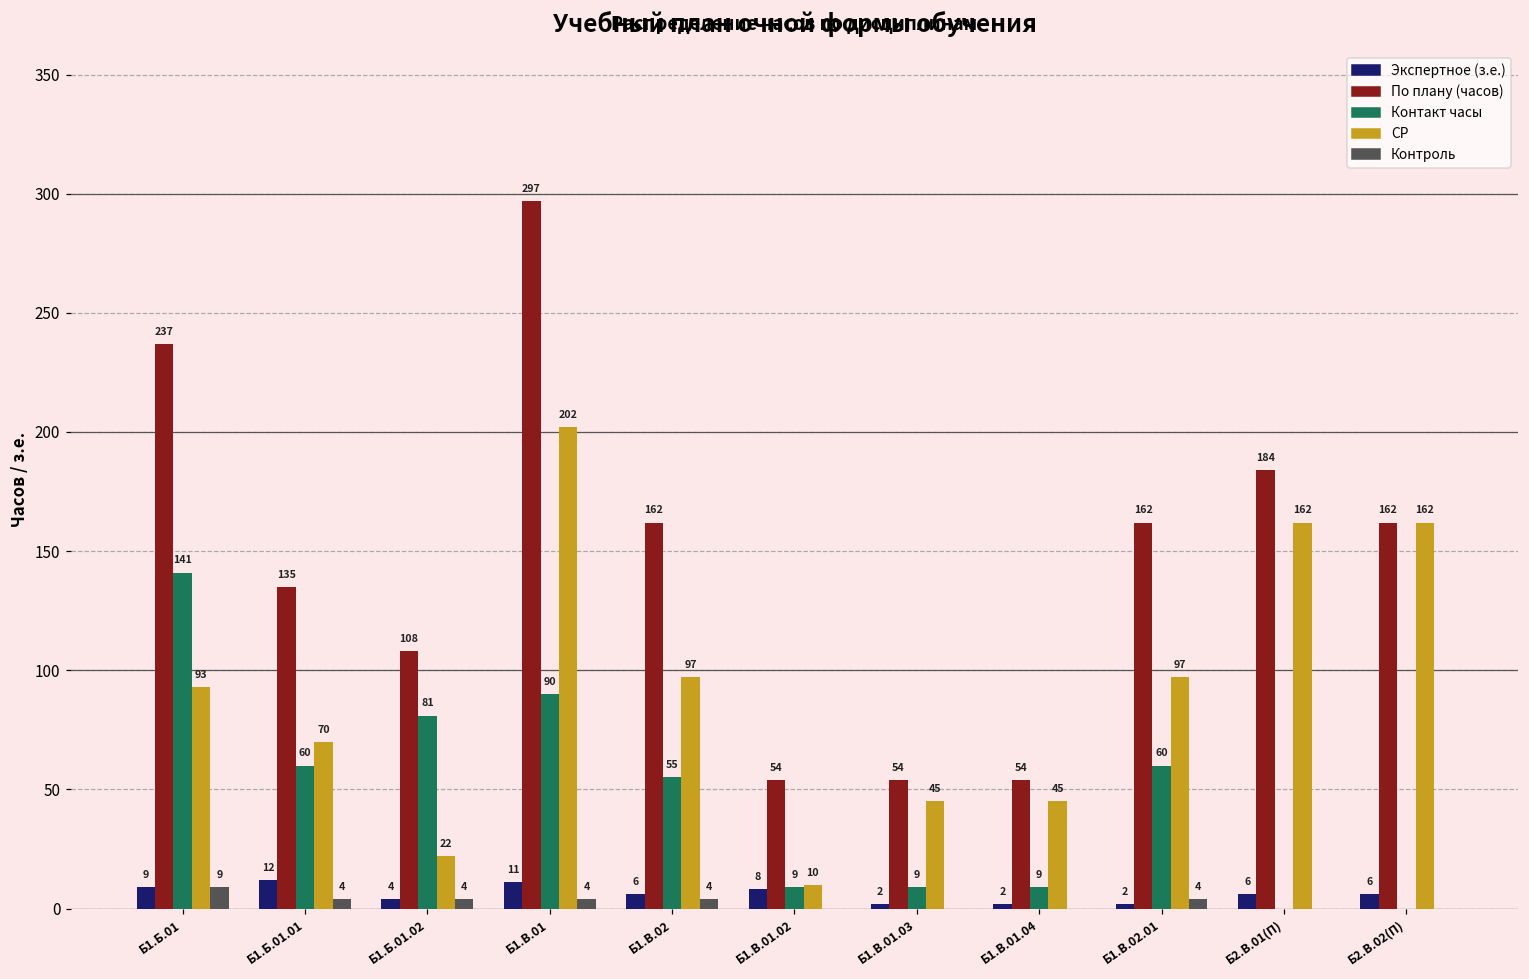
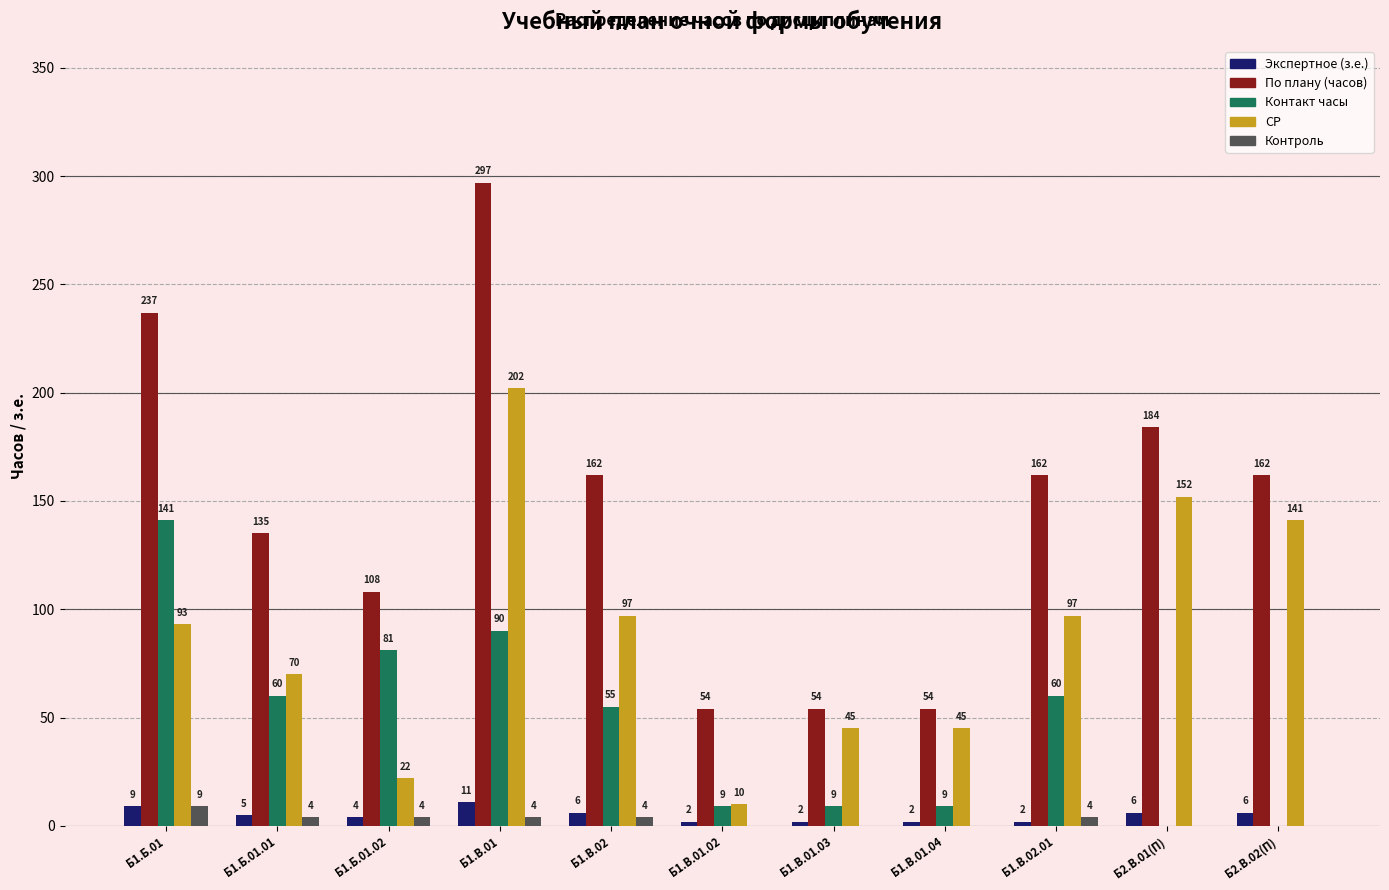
  {
    "Экспертное (з.е.)": {
      "Б1.Б.01": 9,
-     "Б1.Б.01.01": 12,
+     "Б1.Б.01.01": 5,
      "Б1.Б.01.02": 4,
      "Б1.В.01": 11,
      "Б1.В.02": 6,
-     "Б1.В.01.02": 8,
+     "Б1.В.01.02": 2,
      "Б1.В.01.03": 2,
      "Б1.В.01.04": 2,
      "Б1.В.02.01": 2,
      "Б2.В.01(П)": 6,
      "Б2.В.02(П)": 6
    },
    "По плану (часов)": {
      "Б1.Б.01": 237,
      "Б1.Б.01.01": 135,
      "Б1.Б.01.02": 108,
      "Б1.В.01": 297,
      "Б1.В.02": 162,
      "Б1.В.01.02": 54,
      "Б1.В.01.03": 54,
      "Б1.В.01.04": 54,
      "Б1.В.02.01": 162,
      "Б2.В.01(П)": 184,
      "Б2.В.02(П)": 162
    },
    "Контакт часы": {
      "Б1.Б.01": 141,
      "Б1.Б.01.01": 60,
      "Б1.Б.01.02": 81,
      "Б1.В.01": 90,
      "Б1.В.02": 55,
      "Б1.В.01.02": 9,
      "Б1.В.01.03": 9,
      "Б1.В.01.04": 9,
      "Б1.В.02.01": 60
    },
    "СР": {
      "Б1.Б.01": 93,
      "Б1.Б.01.01": 70,
      "Б1.Б.01.02": 22,
      "Б1.В.01": 202,
      "Б1.В.02": 97,
      "Б1.В.01.02": 10,
      "Б1.В.01.03": 45,
      "Б1.В.01.04": 45,
      "Б1.В.02.01": 97,
-     "Б2.В.01(П)": 162,
-     "Б2.В.02(П)": 162
+     "Б2.В.01(П)": 152,
+     "Б2.В.02(П)": 141
    },
    "Контроль": {
      "Б1.Б.01": 9,
      "Б1.Б.01.01": 4,
      "Б1.Б.01.02": 4,
      "Б1.В.01": 4,
      "Б1.В.02": 4,
      "Б1.В.02.01": 4
    }
  }
